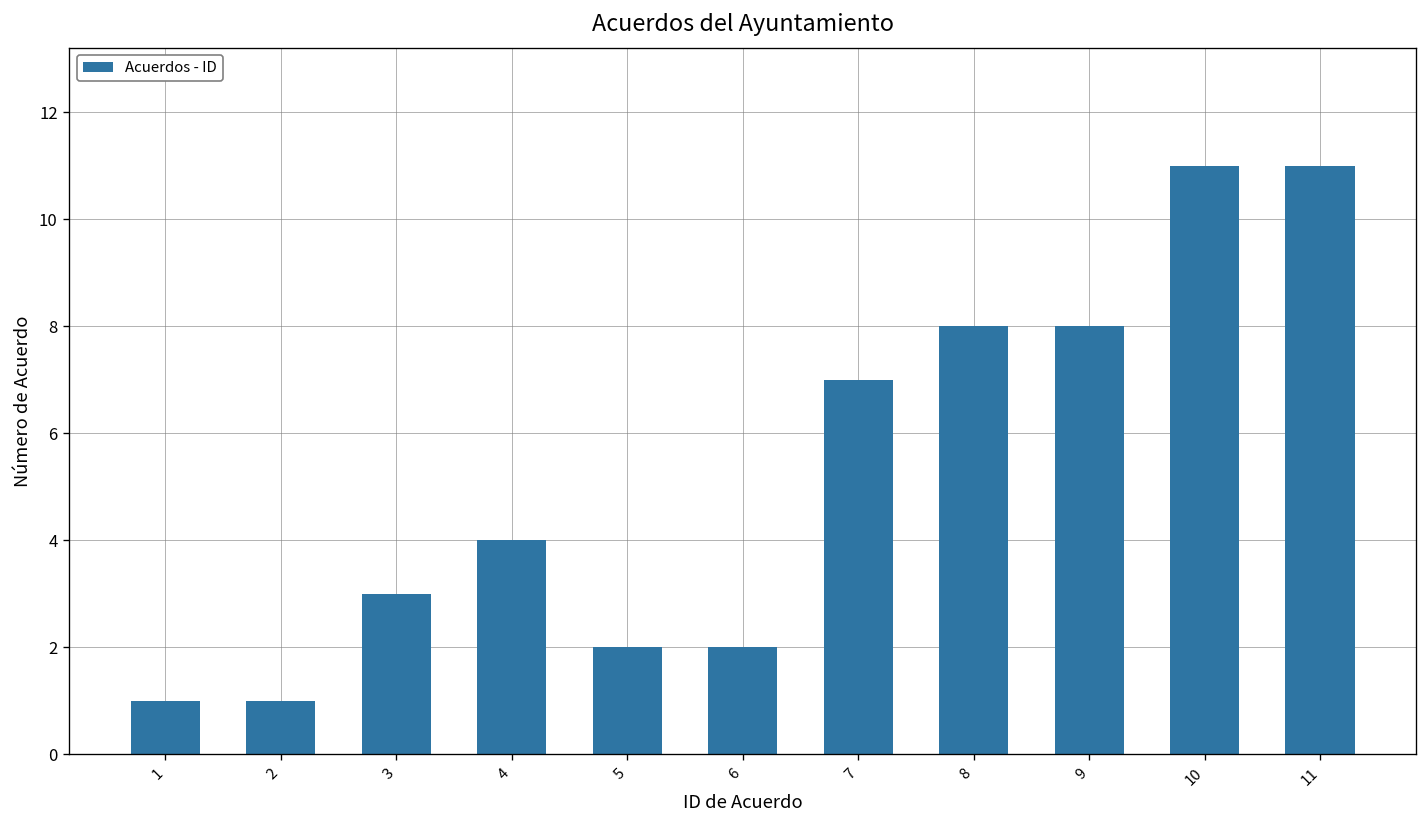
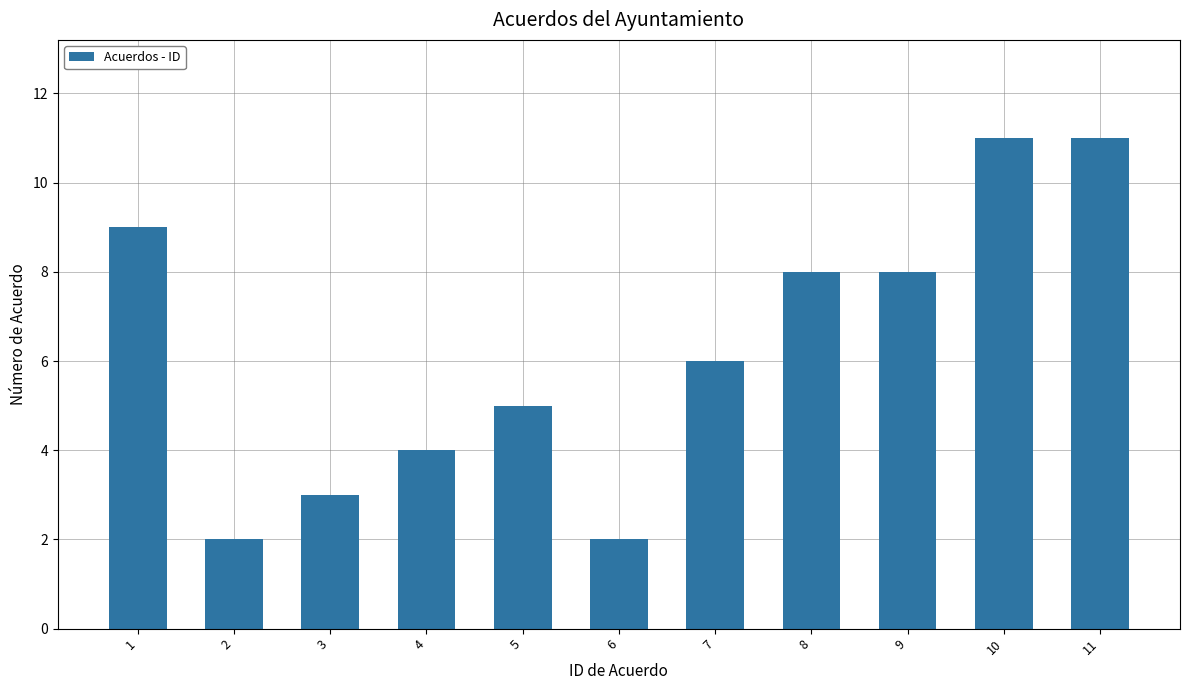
  {
-   "1": 1,
-   "2": 1,
+   "1": 9,
+   "2": 2,
    "3": 3,
    "4": 4,
-   "5": 2,
+   "5": 5,
    "6": 2,
-   "7": 7,
+   "7": 6,
    "8": 8,
    "9": 8,
    "10": 11,
    "11": 11
  }
